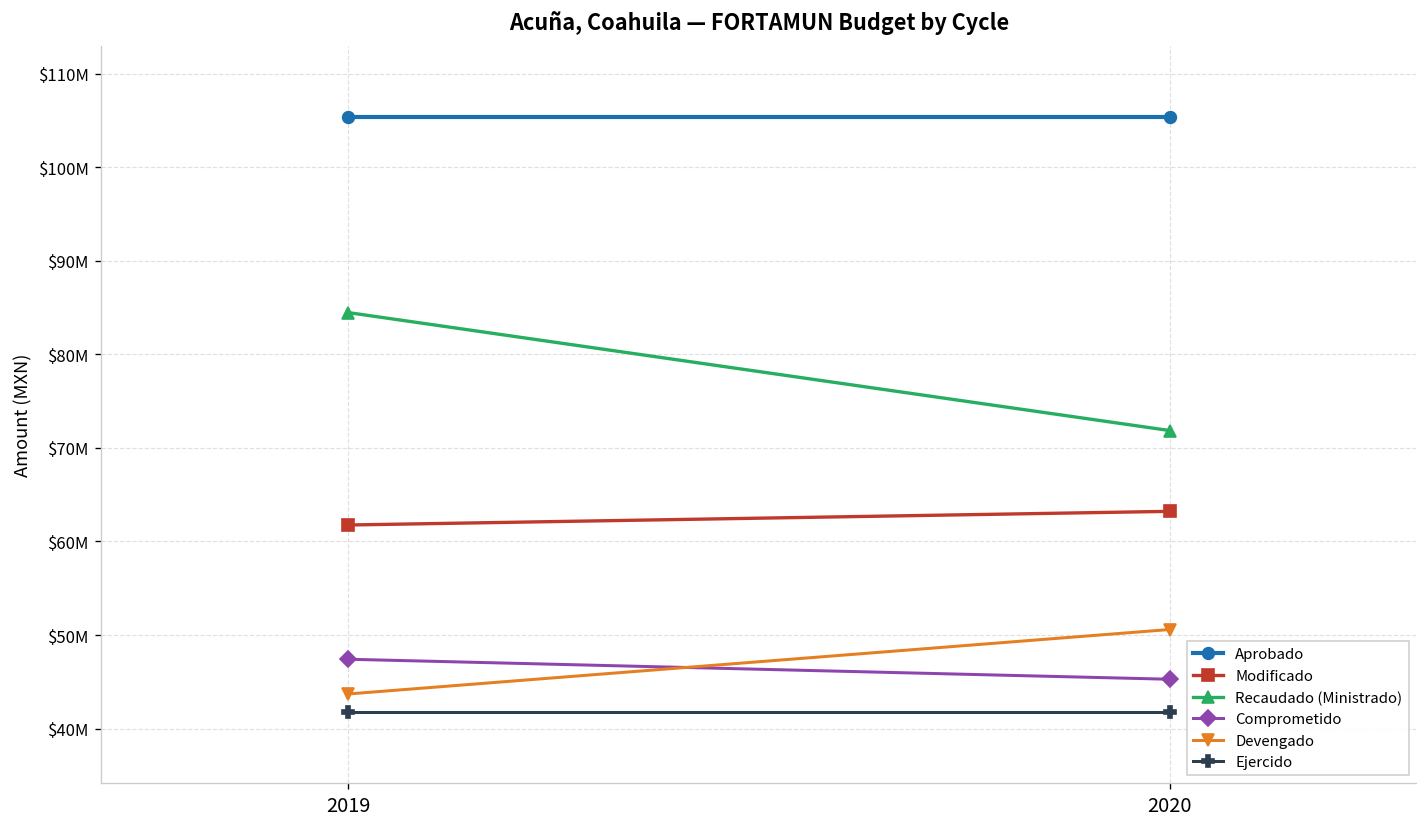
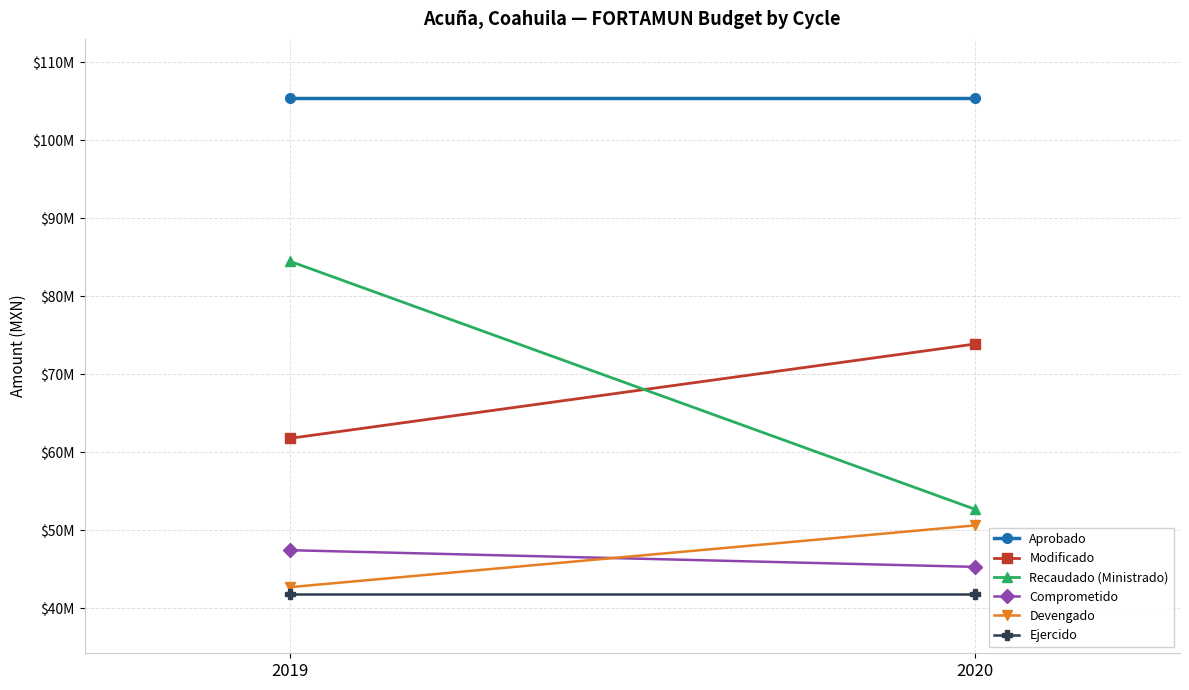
  {
    "Aprobado": {
      "2019": "$105000000",
      "2020": "$105000000"
    },
    "Modificado": {
      "2019": "$62000000",
-     "2020": "$63000000"
+     "2020": "$74000000"
    },
    "Recaudado (Ministrado)": {
      "2019": "$84000000",
-     "2020": "$72000000"
+     "2020": "$53000000"
    },
    "Comprometido": {
      "2019": "$47000000",
      "2020": "$45000000"
    },
    "Devengado": {
-     "2019": "$44000000",
+     "2019": "$43000000",
      "2020": "$51000000"
    },
    "Ejercido": {
      "2019": "$42000000",
      "2020": "$42000000"
    }
  }
